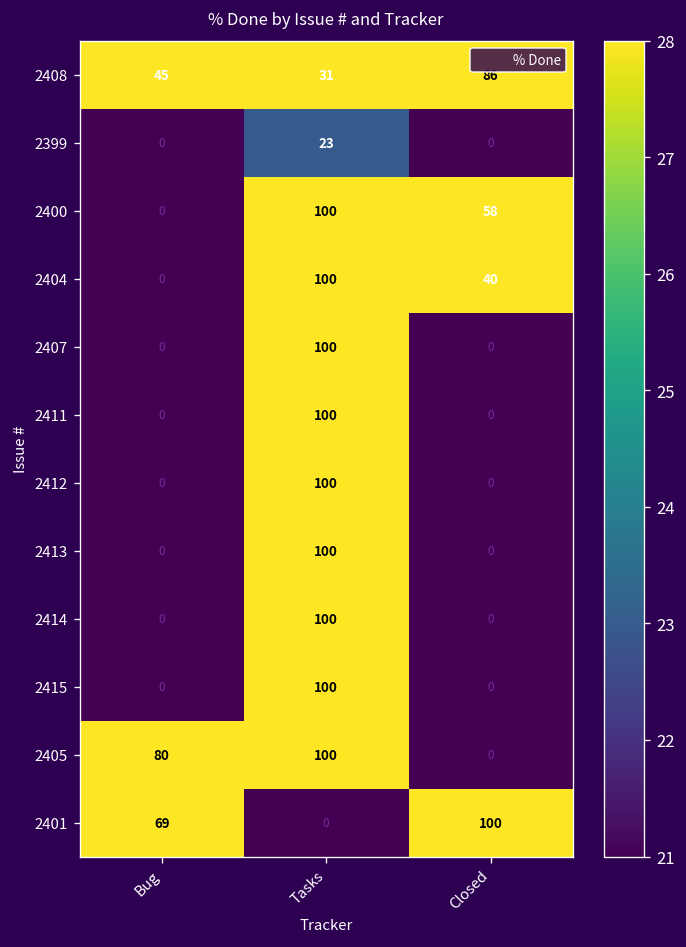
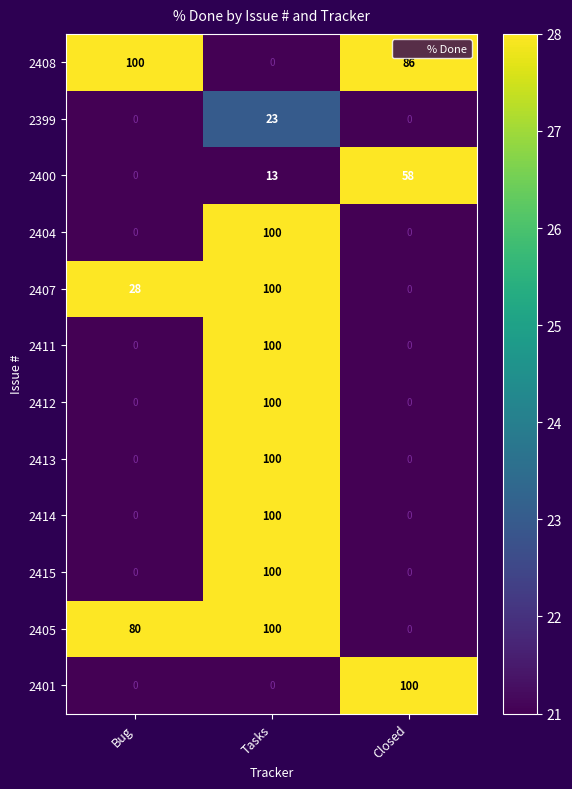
  {
    "2408": {
-     "Bug": 45,
-     "Tasks": 31
+     "Bug": 100,
+     "Tasks": 0
    },
    "2399": {
      "Bug": 0,
      "Tasks": 23,
      "Closed": 0
    },
    "2400": {
      "Bug": 0,
-     "Tasks": 100,
+     "Tasks": 13,
      "Closed": 58
    },
    "2404": {
      "Bug": 0,
      "Tasks": 100,
-     "Closed": 40
+     "Closed": 0
    },
    "2407": {
-     "Bug": 0,
+     "Bug": 28,
      "Tasks": 100,
      "Closed": 0
    },
    "2411": {
      "Bug": 0,
      "Tasks": 100,
      "Closed": 0
    },
    "2412": {
      "Bug": 0,
      "Tasks": 100,
      "Closed": 0
    },
    "2413": {
      "Bug": 0,
      "Tasks": 100,
      "Closed": 0
    },
    "2414": {
      "Bug": 0,
      "Tasks": 100,
      "Closed": 0
    },
    "2415": {
      "Bug": 0,
      "Tasks": 100,
      "Closed": 0
    },
    "2405": {
      "Bug": 80,
      "Tasks": 100,
      "Closed": 0
    },
    "2401": {
-     "Bug": 69,
+     "Bug": 0,
      "Tasks": 0,
      "Closed": 100
    }
  }
